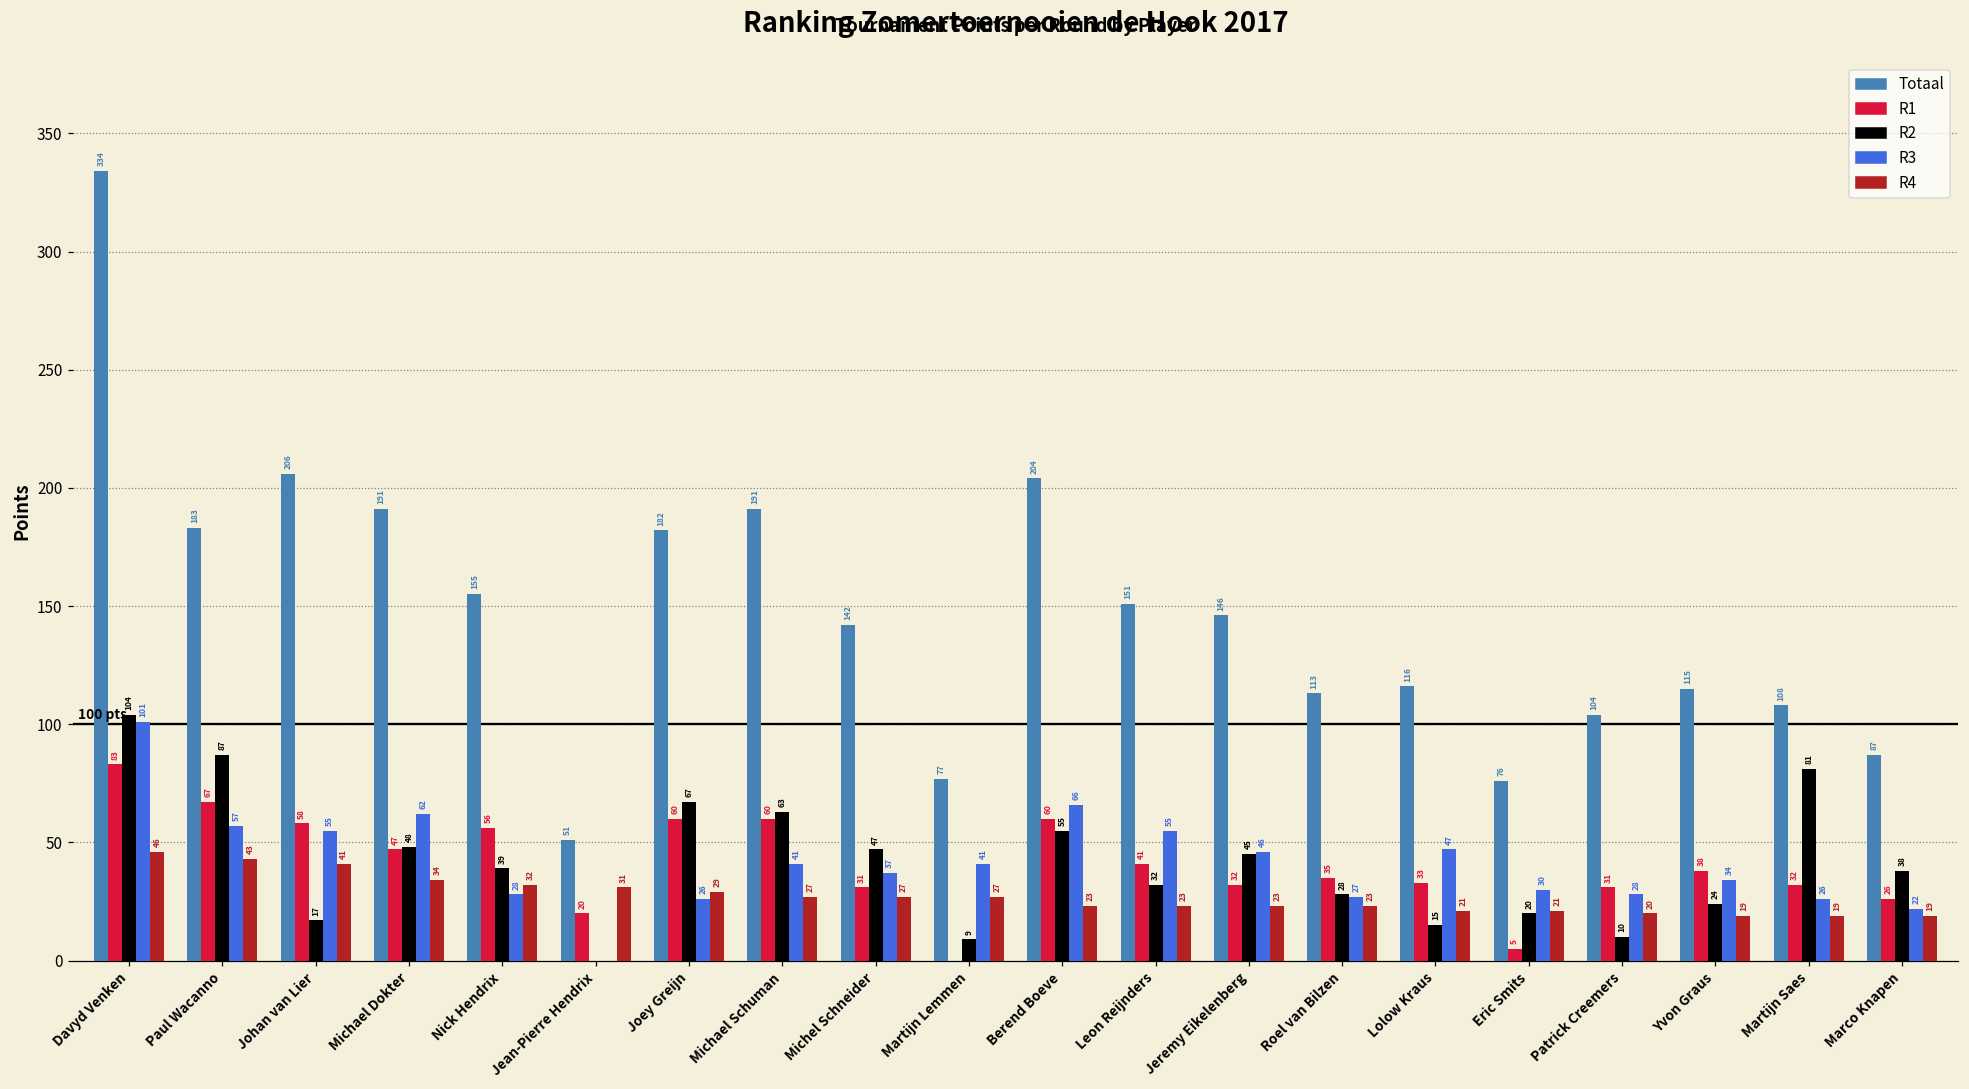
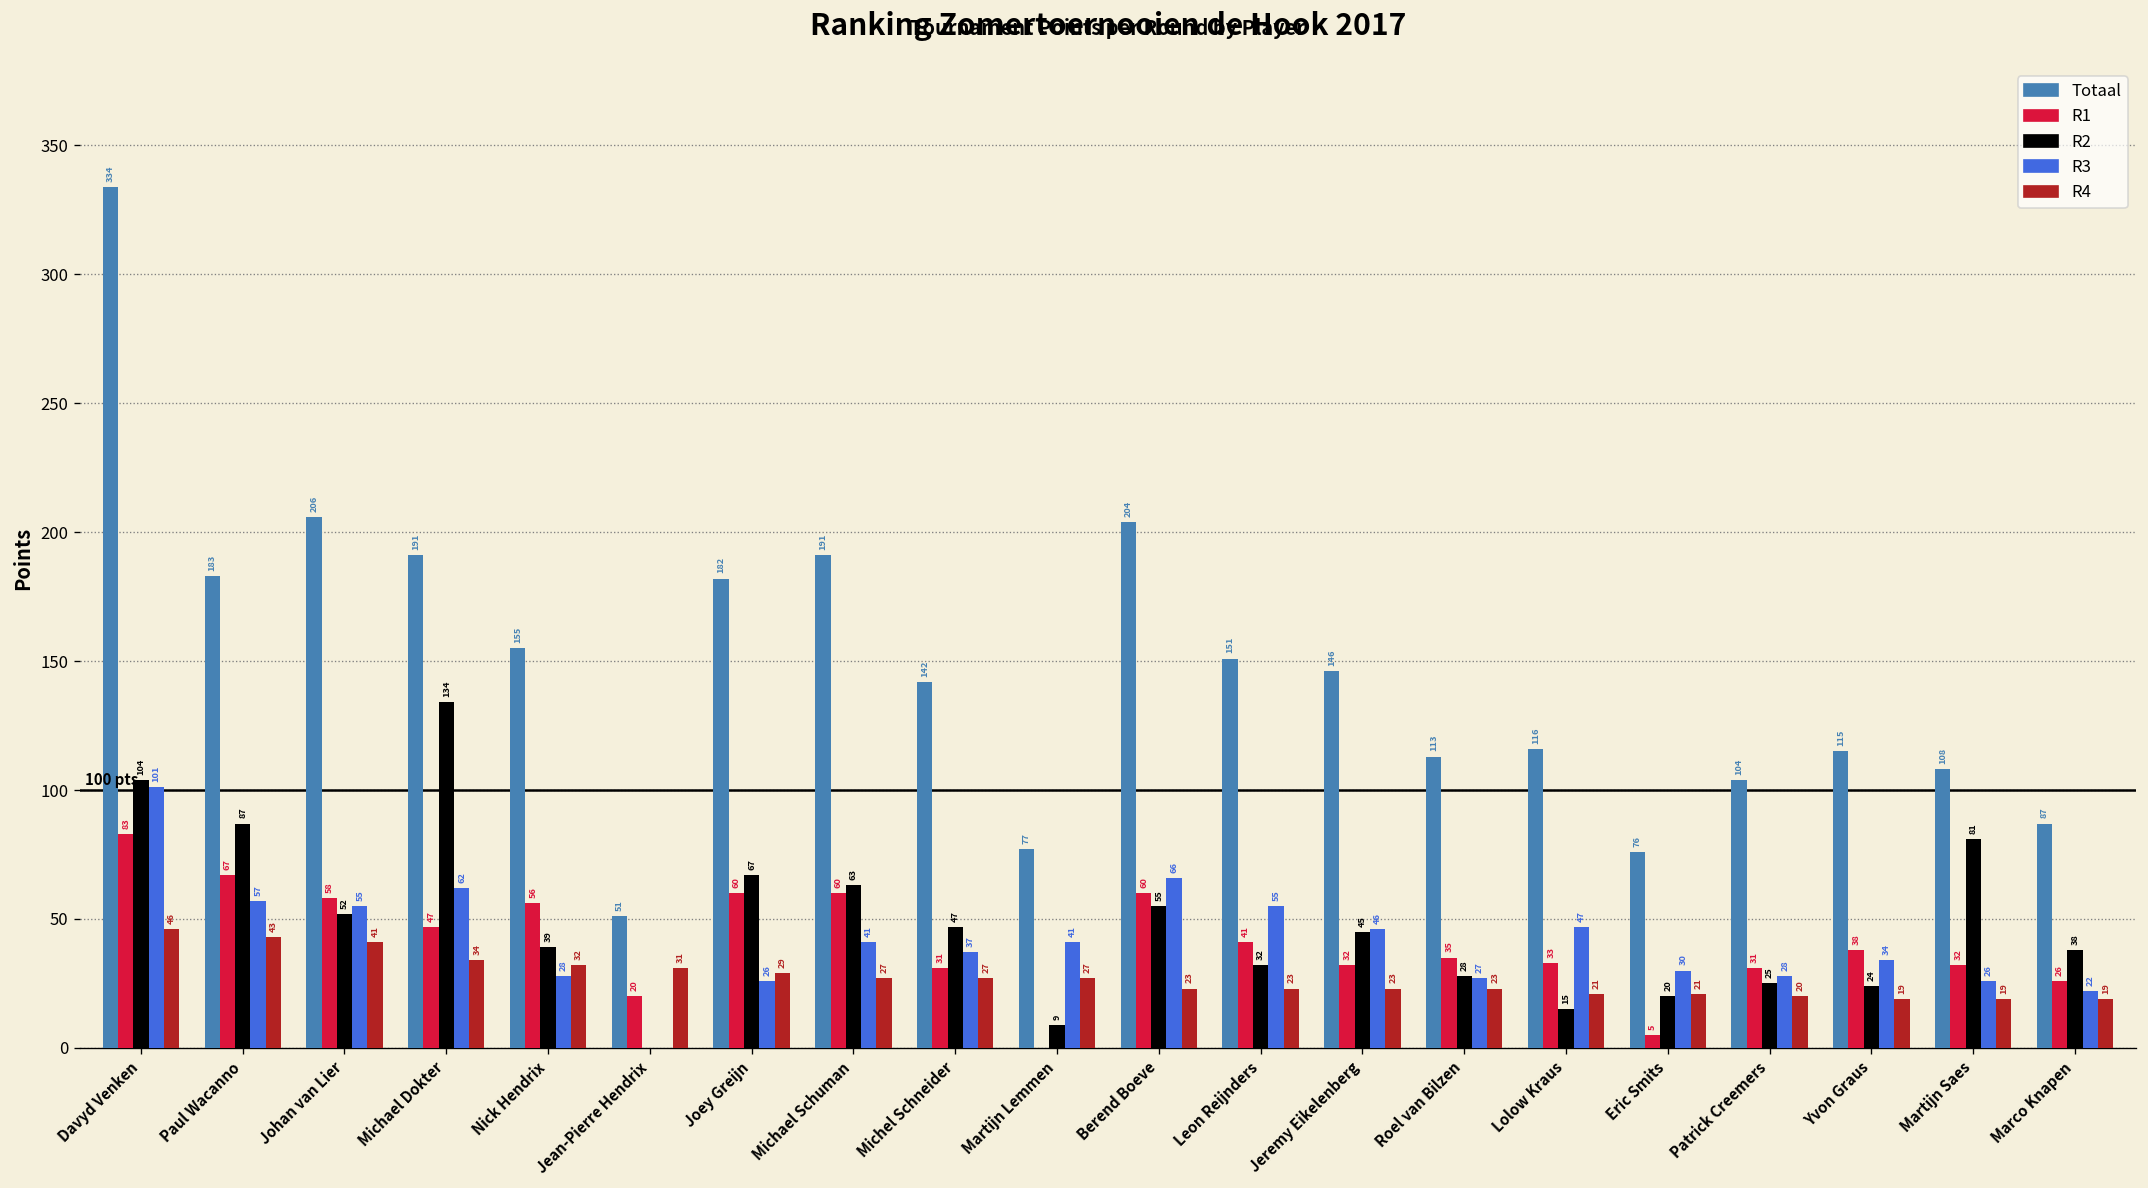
  {
    "R2": {
      "Davyd Venken": 104,
      "Paul Wacanno": 87,
-     "Johan van Lier": 17,
-     "Michael Dokter": 48,
+     "Johan van Lier": 52,
+     "Michael Dokter": 134,
      "Nick Hendrix": 39,
      "Joey Greijn": 67,
      "Michael Schuman": 63,
      "Michel Schneider": 47,
      "Martijn Lemmen": 9,
      "Berend Boeve": 55,
      "Leon Reijnders": 32,
      "Jeremy Eikelenberg": 45,
      "Roel van Bilzen": 28,
      "Lolow Kraus": 15,
      "Eric Smits": 20,
-     "Patrick Creemers": 10,
+     "Patrick Creemers": 25,
      "Yvon Graus": 24,
      "Martijn Saes": 81,
      "Marco Knapen": 38
    }
  }
